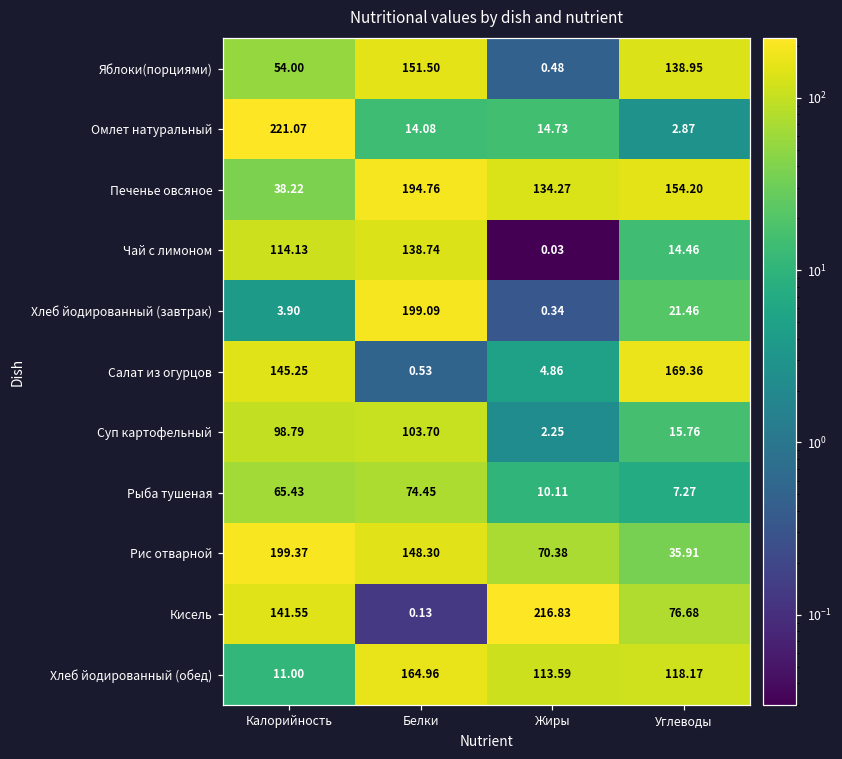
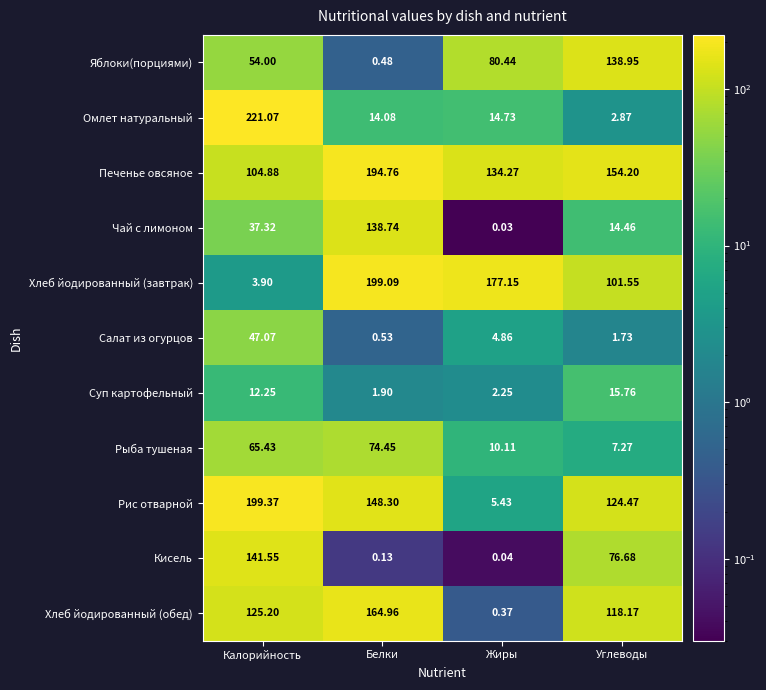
  {
    "Яблоки(порциями)": {
      "Калорийность": 54.00,
-     "Белки": 151.50,
-     "Жиры": 0.48,
+     "Белки": 0.48,
+     "Жиры": 80.44,
      "Углеводы": 138.95
    },
    "Омлет натуральный": {
      "Калорийность": 221.07,
      "Белки": 14.08,
      "Жиры": 14.73,
      "Углеводы": 2.87
    },
    "Печенье овсяное": {
-     "Калорийность": 38.22,
+     "Калорийность": 104.88,
      "Белки": 194.76,
      "Жиры": 134.27,
      "Углеводы": 154.20
    },
    "Чай с лимоном": {
-     "Калорийность": 114.13,
+     "Калорийность": 37.32,
      "Белки": 138.74,
      "Жиры": 0.03,
      "Углеводы": 14.46
    },
    "Хлеб йодированный (завтрак)": {
      "Калорийность": 3.90,
      "Белки": 199.09,
-     "Жиры": 0.34,
-     "Углеводы": 21.46
+     "Жиры": 177.15,
+     "Углеводы": 101.55
    },
    "Салат из огурцов": {
-     "Калорийность": 145.25,
+     "Калорийность": 47.07,
      "Белки": 0.53,
      "Жиры": 4.86,
-     "Углеводы": 169.36
+     "Углеводы": 1.73
    },
    "Суп картофельный": {
-     "Калорийность": 98.79,
-     "Белки": 103.70,
+     "Калорийность": 12.25,
+     "Белки": 1.90,
      "Жиры": 2.25,
      "Углеводы": 15.76
    },
    "Рыба тушеная": {
      "Калорийность": 65.43,
      "Белки": 74.45,
      "Жиры": 10.11,
      "Углеводы": 7.27
    },
    "Рис отварной": {
      "Калорийность": 199.37,
      "Белки": 148.30,
-     "Жиры": 70.38,
-     "Углеводы": 35.91
+     "Жиры": 5.43,
+     "Углеводы": 124.47
    },
    "Кисель": {
      "Калорийность": 141.55,
      "Белки": 0.13,
-     "Жиры": 216.83,
+     "Жиры": 0.04,
      "Углеводы": 76.68
    },
    "Хлеб йодированный (обед)": {
-     "Калорийность": 11.00,
+     "Калорийность": 125.20,
      "Белки": 164.96,
-     "Жиры": 113.59,
+     "Жиры": 0.37,
      "Углеводы": 118.17
    }
  }
